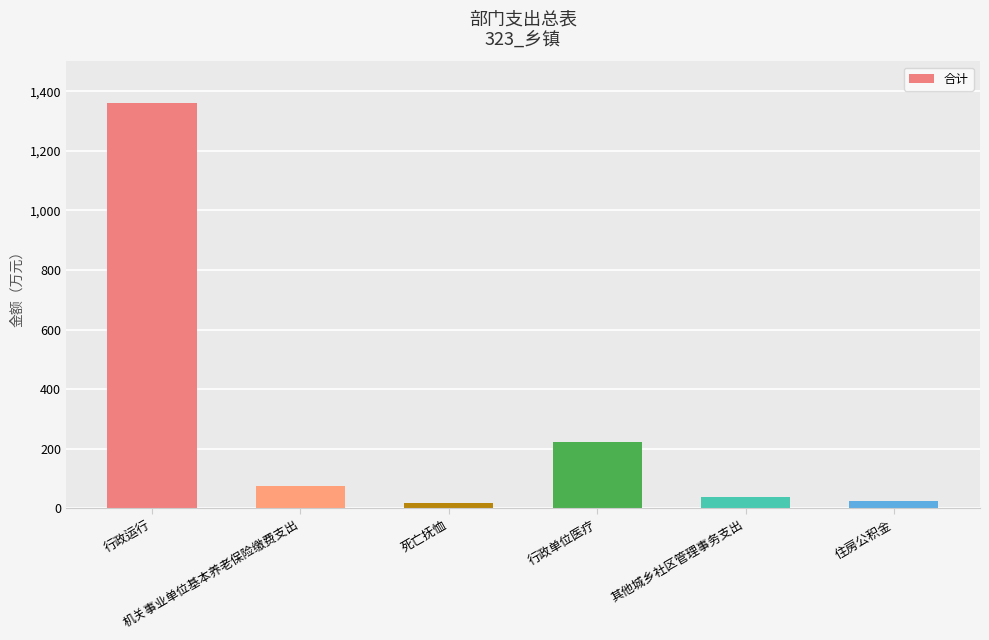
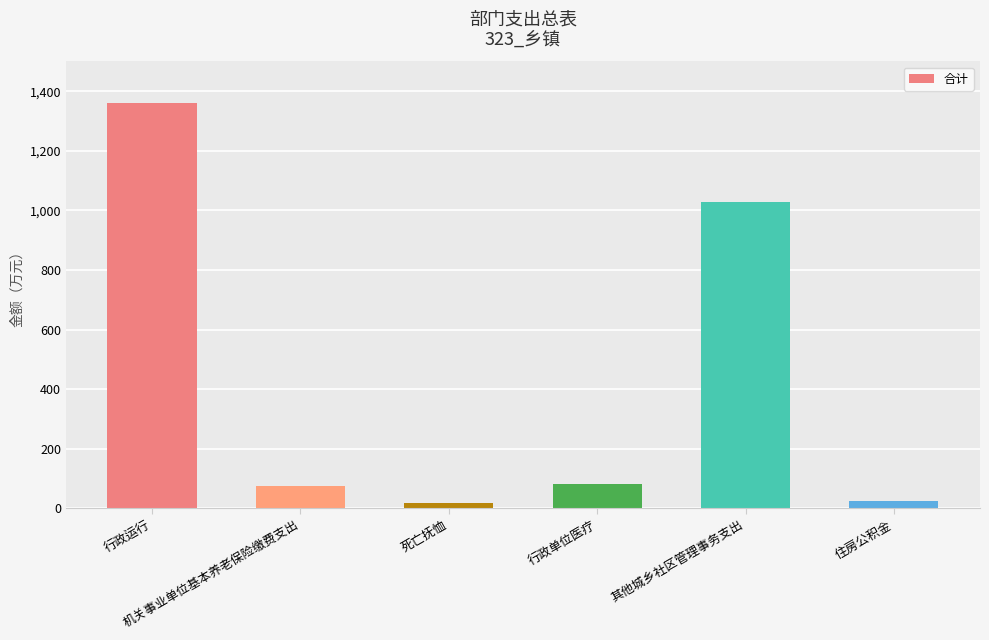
  {
    "行政运行": "1,360",
    "机关事业单位基本养老保险缴费支出": "80",
    "死亡抚恤": "20",
-   "行政单位医疗": "220",
-   "其他城乡社区管理事务支出": "40",
+   "行政单位医疗": "80",
+   "其他城乡社区管理事务支出": "1,030",
    "住房公积金": "20"
  }
